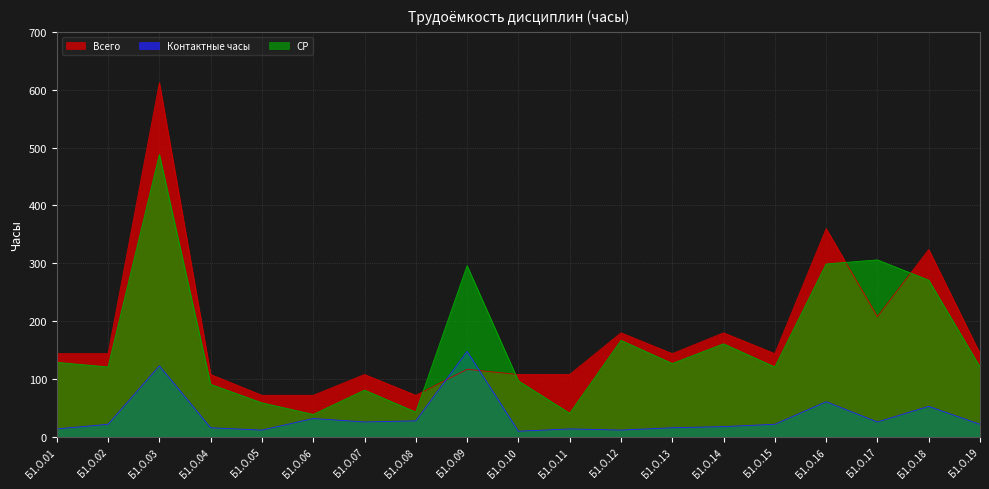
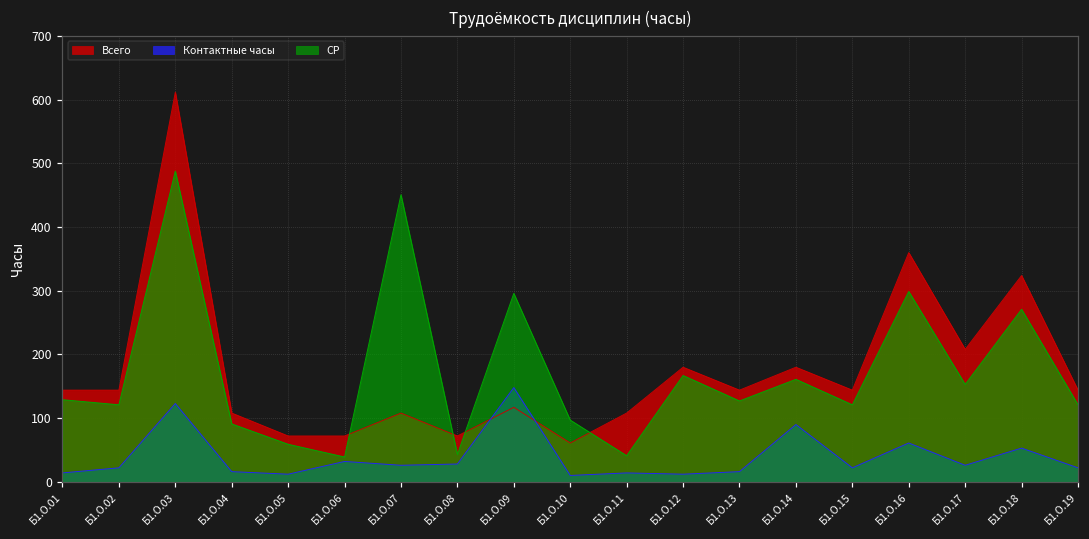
  {
    "Всего": {
      "Б1.О.01": 140,
      "Б1.О.02": 140,
      "Б1.О.03": 610,
      "Б1.О.04": 110,
      "Б1.О.05": 70,
      "Б1.О.06": 70,
      "Б1.О.07": 110,
      "Б1.О.08": 70,
      "Б1.О.09": 120,
-     "Б1.О.10": 110,
+     "Б1.О.10": 60,
      "Б1.О.11": 110,
      "Б1.О.12": 180,
      "Б1.О.13": 140,
      "Б1.О.14": 180,
      "Б1.О.15": 140,
      "Б1.О.16": 360,
      "Б1.О.17": 210,
      "Б1.О.18": 320,
      "Б1.О.19": 140
    },
    "Контактные часы": {
      "Б1.О.01": 10,
      "Б1.О.02": 20,
      "Б1.О.03": 120,
      "Б1.О.04": 20,
      "Б1.О.05": 10,
      "Б1.О.06": 30,
      "Б1.О.07": 30,
      "Б1.О.08": 30,
      "Б1.О.09": 150,
      "Б1.О.10": 10,
      "Б1.О.11": 10,
      "Б1.О.12": 10,
      "Б1.О.13": 20,
-     "Б1.О.14": 20,
+     "Б1.О.14": 90,
      "Б1.О.15": 20,
      "Б1.О.16": 60,
      "Б1.О.17": 30,
      "Б1.О.18": 50,
      "Б1.О.19": 20
    },
    "СР": {
      "Б1.О.01": 130,
      "Б1.О.02": 120,
      "Б1.О.03": 490,
      "Б1.О.04": 90,
      "Б1.О.05": 60,
      "Б1.О.06": 40,
-     "Б1.О.07": 80,
+     "Б1.О.07": 450,
      "Б1.О.08": 40,
      "Б1.О.09": 300,
      "Б1.О.10": 100,
      "Б1.О.11": 40,
      "Б1.О.12": 170,
      "Б1.О.13": 130,
      "Б1.О.14": 160,
      "Б1.О.15": 120,
      "Б1.О.16": 300,
-     "Б1.О.17": 310,
+     "Б1.О.17": 150,
      "Б1.О.18": 270,
      "Б1.О.19": 120
    }
  }
